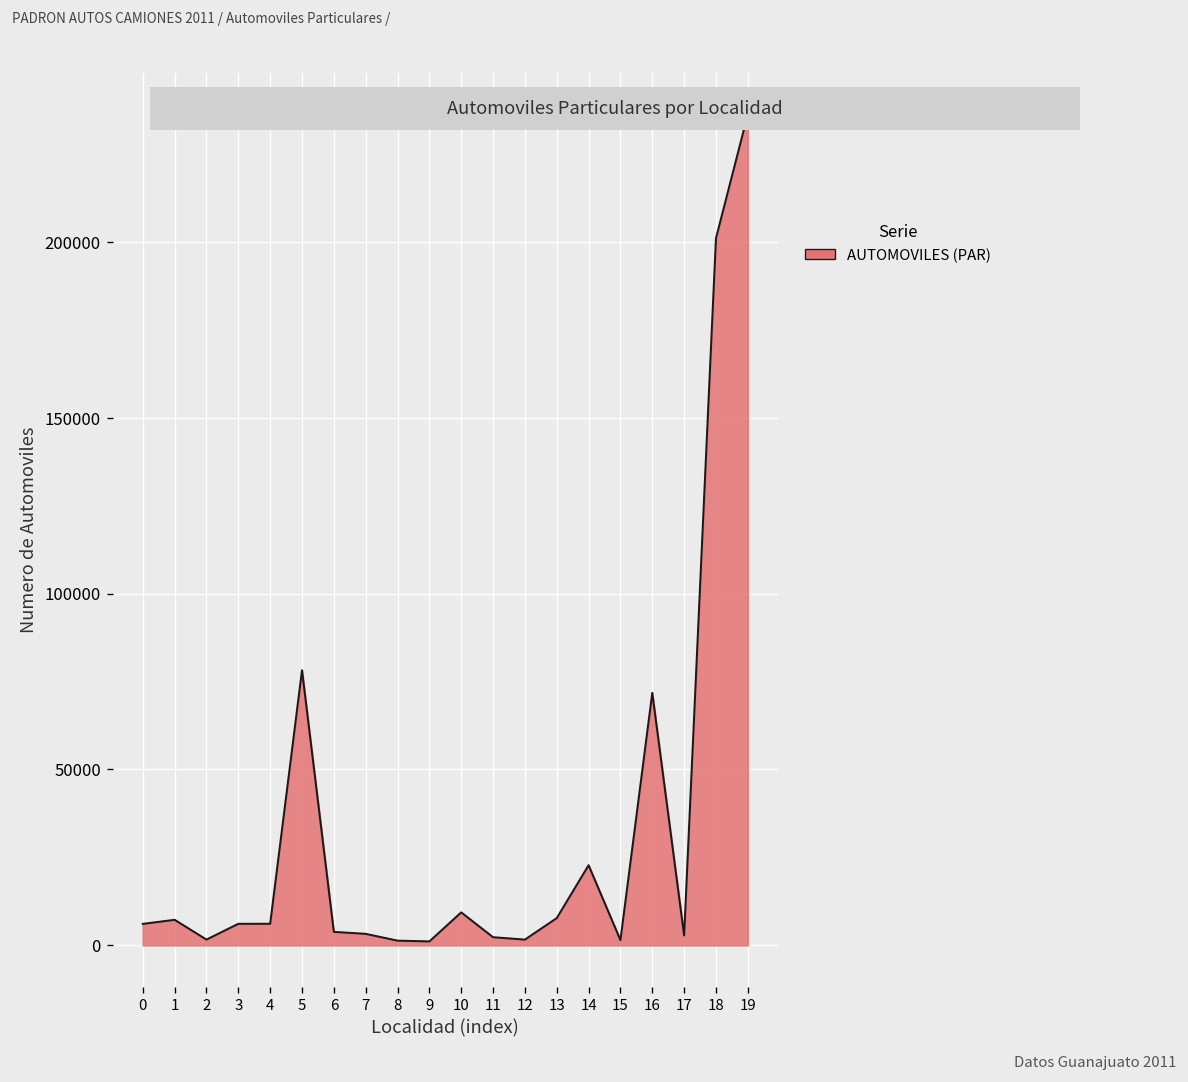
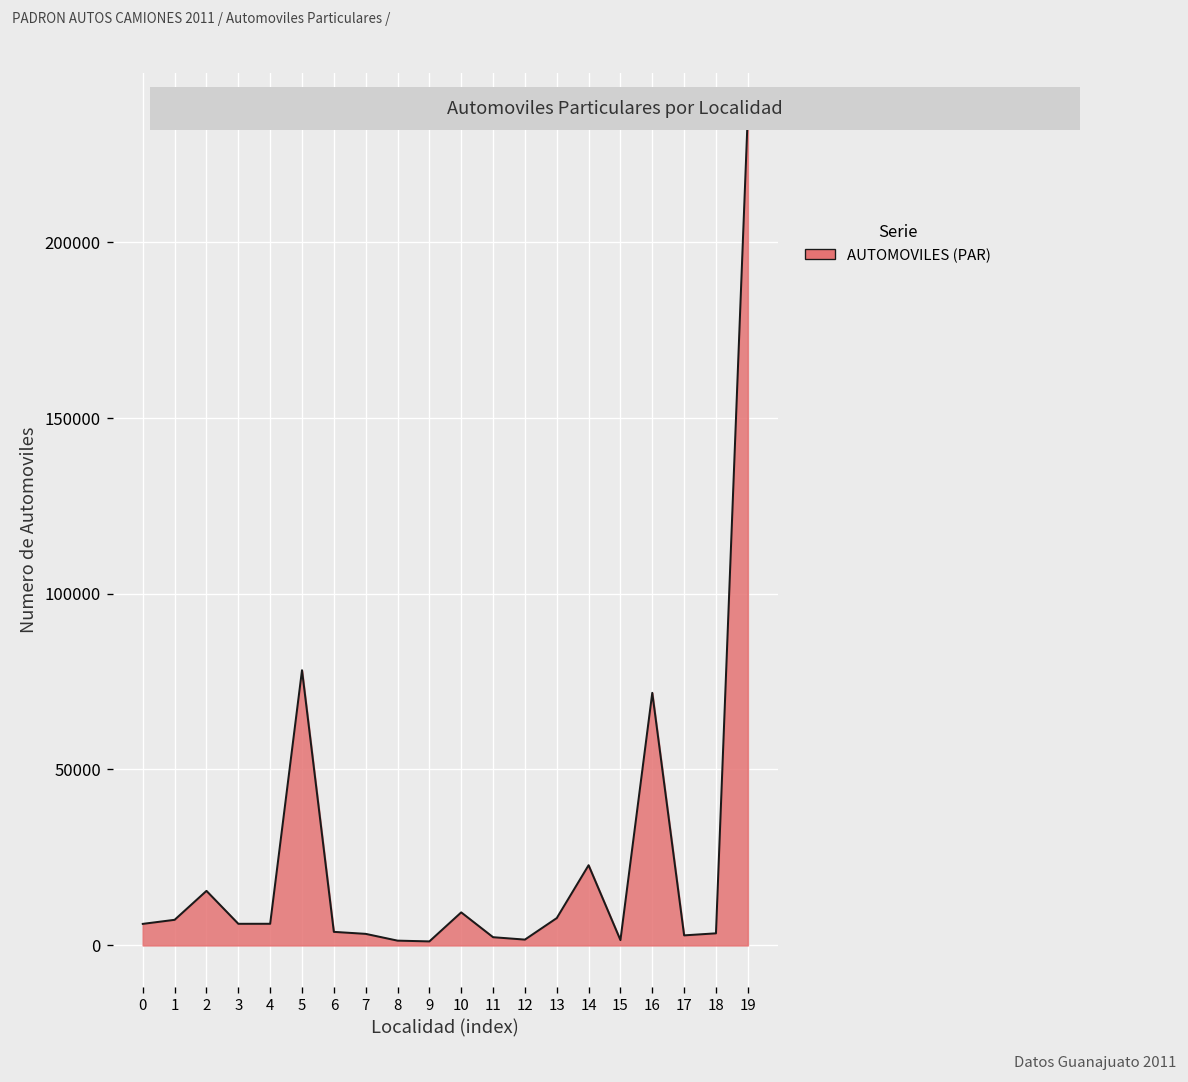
  {
    "0": 6000,
    "1": 7000,
-   "2": 2000,
+   "2": 15000,
    "3": 6000,
    "4": 6000,
    "5": 78000,
    "6": 4000,
    "7": 3000,
    "8": 1000,
    "9": 1000,
    "10": 9000,
    "11": 2000,
    "12": 2000,
    "13": 8000,
    "14": 23000,
    "15": 1000,
    "16": 72000,
    "17": 3000,
-   "18": 201000,
+   "18": 3000,
    "19": 236000
  }
